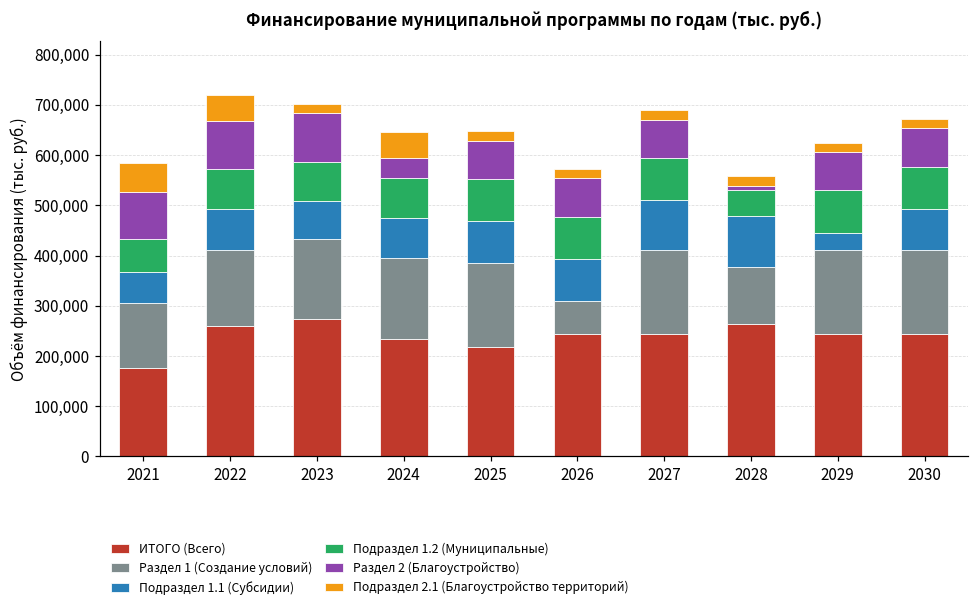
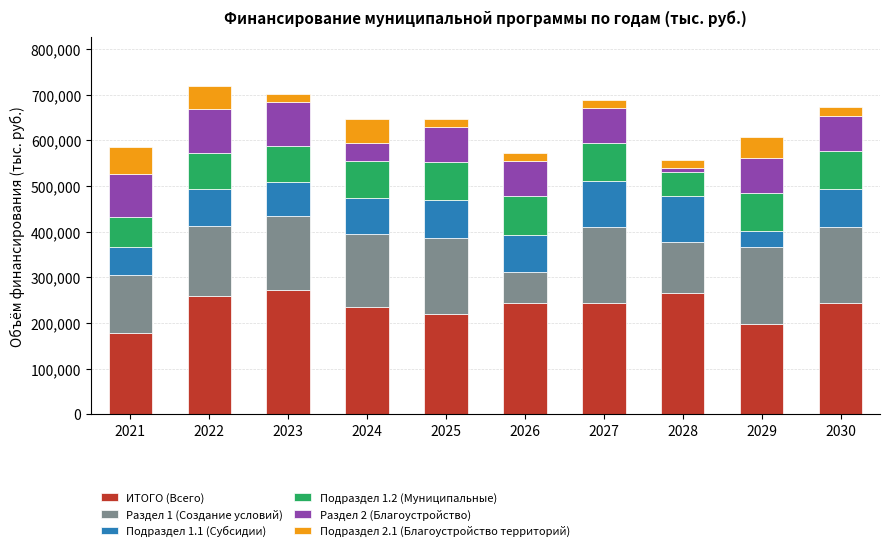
  {
    "ИТОГО (Всего)": {
      "2021": "180,000",
      "2022": "260,000",
      "2023": "270,000",
      "2024": "230,000",
      "2025": "220,000",
      "2026": "240,000",
      "2027": "240,000",
      "2028": "260,000",
-     "2029": "240,000",
+     "2029": "200,000",
      "2030": "240,000"
    },
    "Раздел 1 (Создание условий)": {
      "2021": "130,000",
      "2022": "150,000",
      "2023": "160,000",
      "2024": "160,000",
      "2025": "170,000",
      "2026": "70,000",
      "2027": "170,000",
      "2028": "110,000",
      "2029": "170,000",
      "2030": "170,000"
    },
    "Подраздел 1.1 (Субсидии)": {
      "2021": "60,000",
      "2022": "80,000",
      "2023": "80,000",
      "2024": "80,000",
      "2025": "80,000",
      "2026": "80,000",
      "2027": "100,000",
      "2028": "100,000",
      "2029": "40,000",
      "2030": "80,000"
    },
    "Подраздел 1.2 (Муниципальные)": {
      "2021": "70,000",
      "2022": "80,000",
      "2023": "80,000",
      "2024": "80,000",
      "2025": "80,000",
      "2026": "80,000",
      "2027": "80,000",
      "2028": "50,000",
      "2029": "80,000",
      "2030": "80,000"
    },
    "Раздел 2 (Благоустройство)": {
      "2021": "90,000",
      "2022": "100,000",
      "2023": "100,000",
      "2024": "40,000",
      "2025": "80,000",
      "2026": "80,000",
      "2027": "80,000",
      "2028": "10,000",
      "2029": "80,000",
      "2030": "80,000"
    },
    "Подраздел 2.1 (Благоустройство территорий)": {
      "2021": "60,000",
      "2022": "50,000",
      "2023": "20,000",
      "2024": "50,000",
      "2025": "20,000",
      "2026": "20,000",
      "2027": "20,000",
      "2028": "20,000",
-     "2029": "20,000",
+     "2029": "50,000",
      "2030": "20,000"
    }
  }
